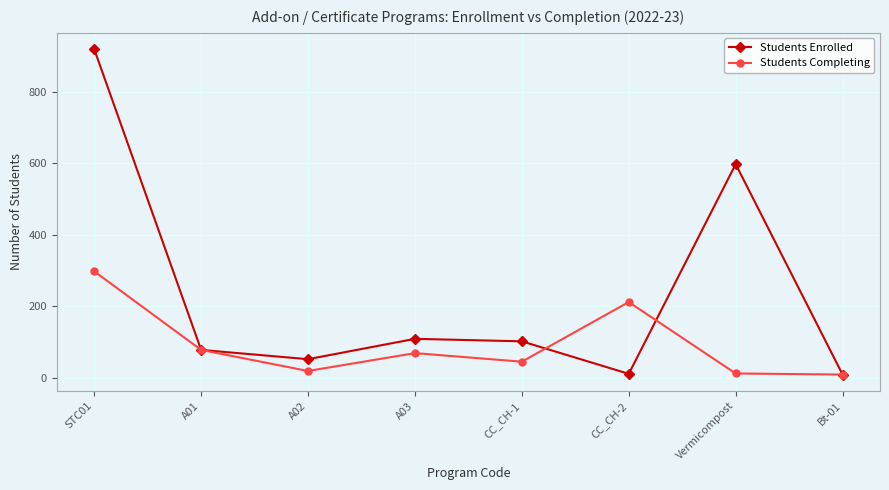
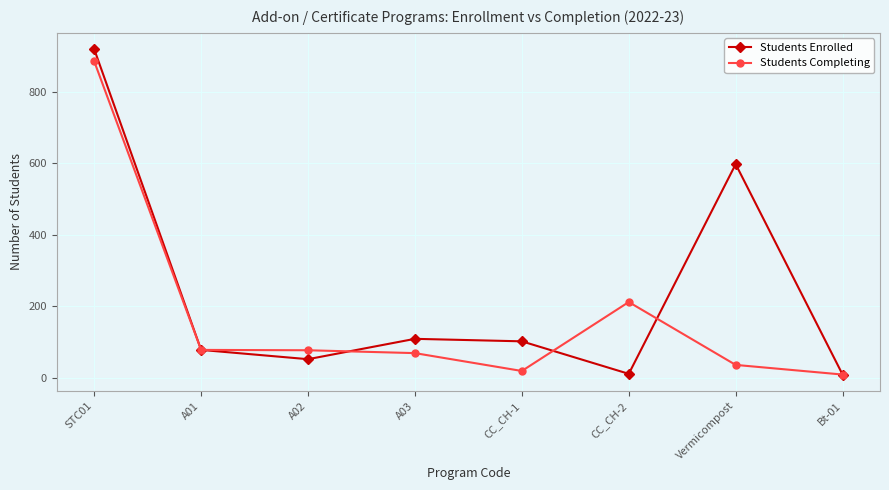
  {
    "Students Enrolled": {
      "STC01": 920,
      "A02": 50,
      "A03": 110,
      "CC_CH-1": 100,
      "CC_CH-2": 10,
      "Vermicompost": 600
    },
    "Students Completing": {
-     "STC01": 300,
-     "A02": 20,
+     "STC01": 890,
+     "A02": 80,
      "A03": 70,
-     "CC_CH-1": 50,
+     "CC_CH-1": 20,
      "CC_CH-2": 210,
-     "Vermicompost": 10
+     "Vermicompost": 40
    }
  }
